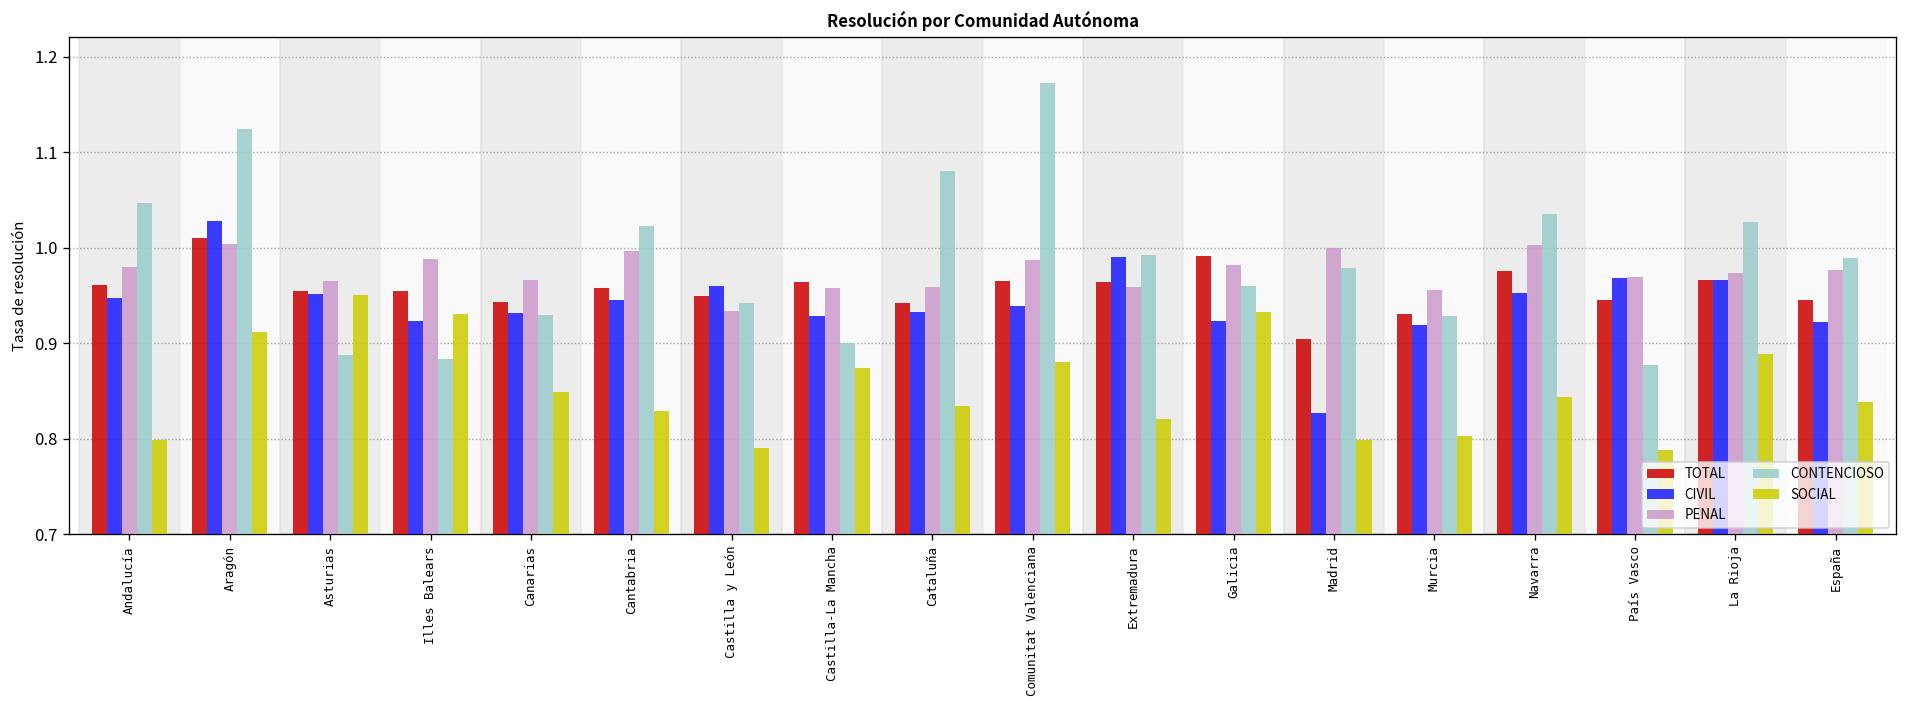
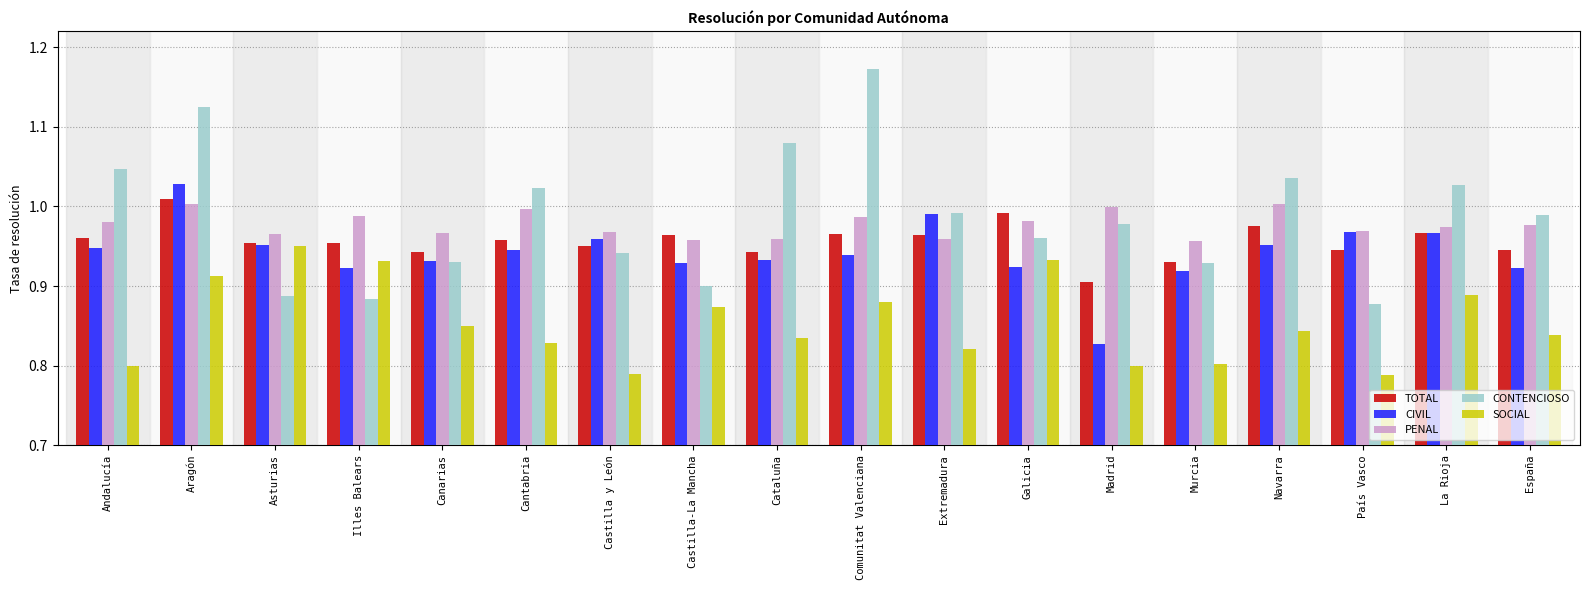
  {
    "TOTAL": {
      "Andalucía": 0.96,
      "Aragón": 1.01,
      "Asturias": 0.95,
      "Illes Balears": 0.95,
      "Canarias": 0.94,
      "Cantabria": 0.96,
      "Castilla y León": 0.95,
      "Castilla-La Mancha": 0.96,
      "Cataluña": 0.94,
      "Comunitat Valenciana": 0.97,
      "Extremadura": 0.96,
      "Galicia": 0.99,
      "Madrid": 0.90,
      "Murcia": 0.93,
      "Navarra": 0.98,
      "País Vasco": 0.94,
      "La Rioja": 0.97,
      "España": 0.95
    },
    "CIVIL": {
      "Andalucía": 0.95,
      "Aragón": 1.03,
      "Asturias": 0.95,
      "Illes Balears": 0.92,
      "Canarias": 0.93,
      "Cantabria": 0.94,
      "Castilla y León": 0.96,
      "Castilla-La Mancha": 0.93,
      "Cataluña": 0.93,
      "Comunitat Valenciana": 0.94,
      "Extremadura": 0.99,
      "Galicia": 0.92,
      "Madrid": 0.83,
      "Murcia": 0.92,
      "Navarra": 0.95,
      "País Vasco": 0.97,
      "La Rioja": 0.97,
      "España": 0.92
    },
    "PENAL": {
      "Andalucía": 0.98,
      "Aragón": 1.00,
      "Asturias": 0.97,
      "Illes Balears": 0.99,
      "Canarias": 0.97,
      "Cantabria": 1.00,
-     "Castilla y León": 0.93,
+     "Castilla y León": 0.97,
      "Castilla-La Mancha": 0.96,
      "Cataluña": 0.96,
      "Comunitat Valenciana": 0.99,
      "Extremadura": 0.96,
      "Galicia": 0.98,
      "Madrid": 1.00,
      "Murcia": 0.96,
      "Navarra": 1.00,
      "País Vasco": 0.97,
      "La Rioja": 0.97,
      "España": 0.98
    },
    "CONTENCIOSO": {
      "Andalucía": 1.05,
      "Aragón": 1.12,
      "Asturias": 0.89,
      "Illes Balears": 0.88,
      "Canarias": 0.93,
      "Cantabria": 1.02,
      "Castilla y León": 0.94,
      "Castilla-La Mancha": 0.90,
      "Cataluña": 1.08,
      "Comunitat Valenciana": 1.17,
      "Extremadura": 0.99,
      "Galicia": 0.96,
      "Madrid": 0.98,
      "Murcia": 0.93,
      "Navarra": 1.04,
      "País Vasco": 0.88,
      "La Rioja": 1.03,
      "España": 0.99
    },
    "SOCIAL": {
      "Andalucía": 0.80,
      "Aragón": 0.91,
      "Asturias": 0.95,
      "Illes Balears": 0.93,
      "Canarias": 0.85,
      "Cantabria": 0.83,
      "Castilla y León": 0.79,
      "Castilla-La Mancha": 0.87,
      "Cataluña": 0.83,
      "Comunitat Valenciana": 0.88,
      "Extremadura": 0.82,
      "Galicia": 0.93,
      "Madrid": 0.80,
      "Murcia": 0.80,
      "Navarra": 0.84,
      "País Vasco": 0.79,
      "La Rioja": 0.89,
      "España": 0.84
    }
  }
